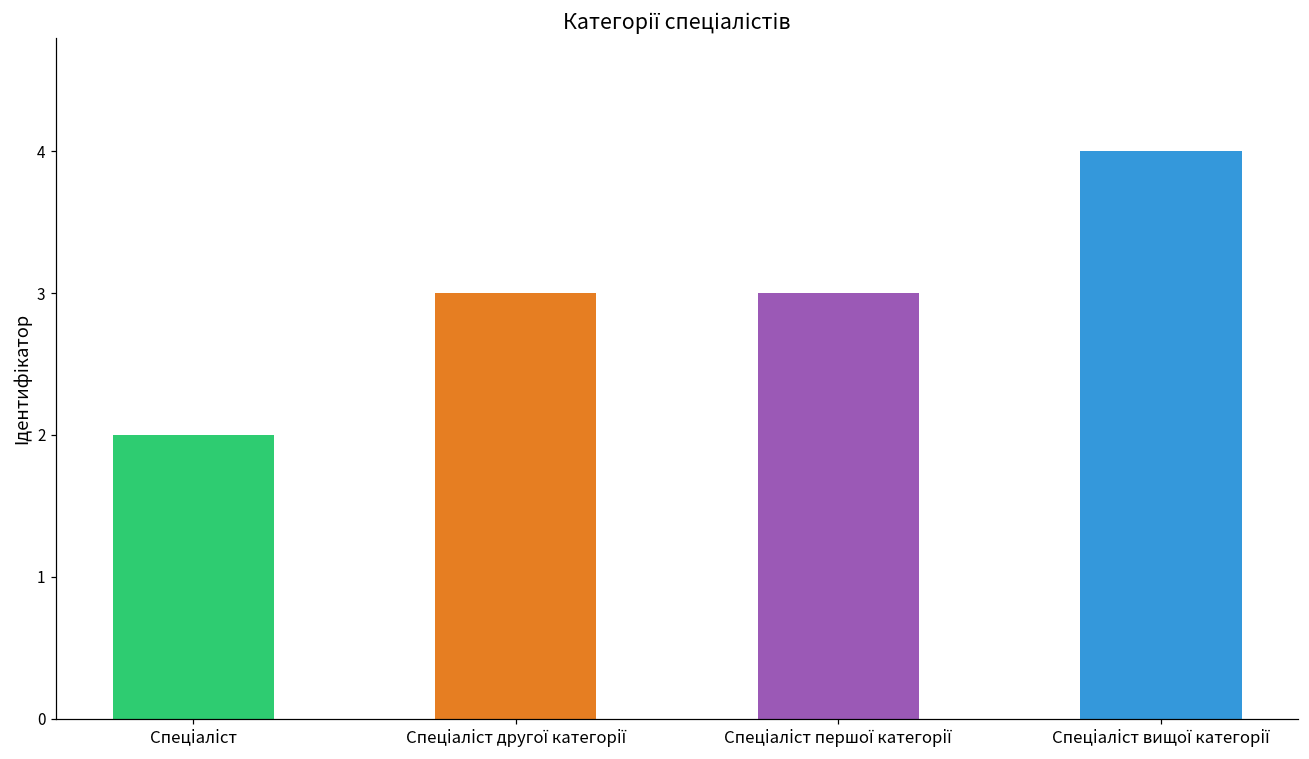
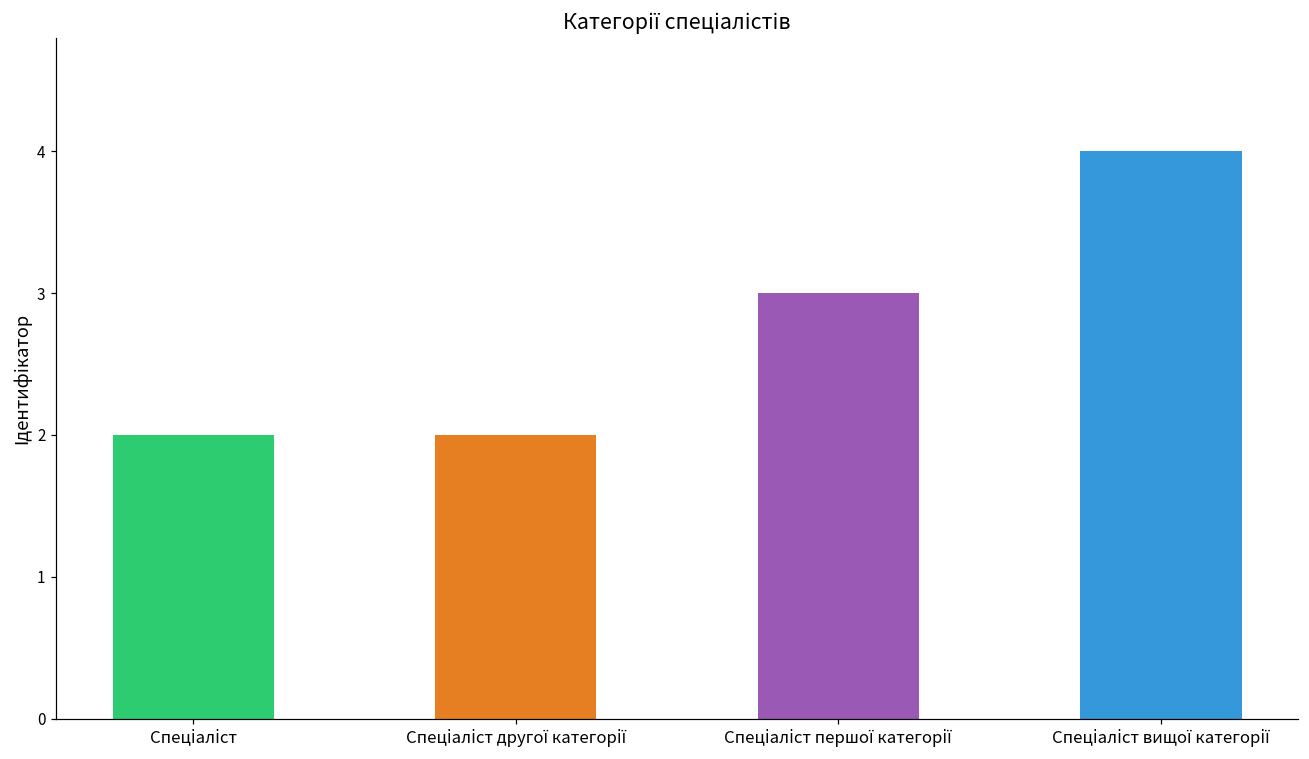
  {
    "Спеціаліст": 2,
-   "Спеціаліст другої категорії": 3,
+   "Спеціаліст другої категорії": 2,
    "Спеціаліст першої категорії": 3,
    "Спеціаліст вищої категорії": 4
  }
